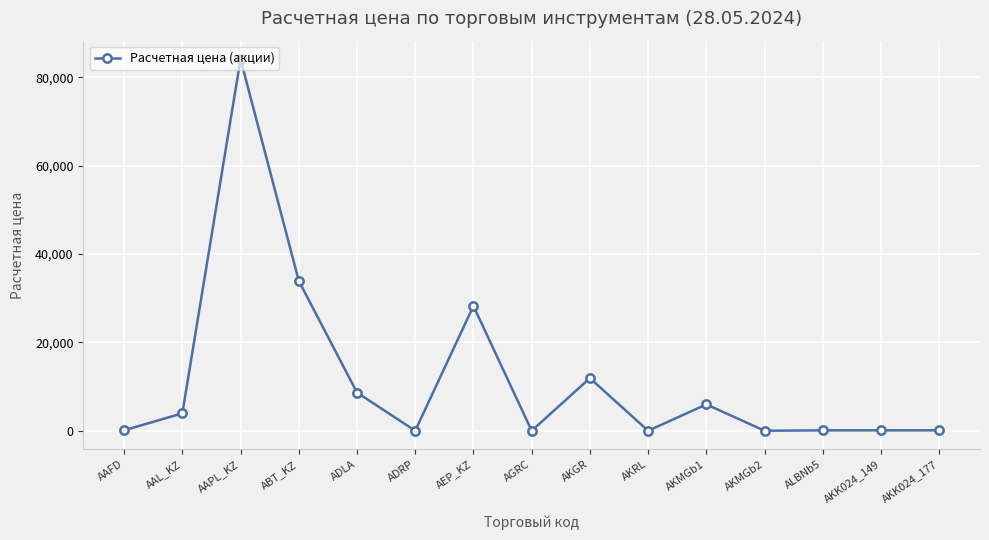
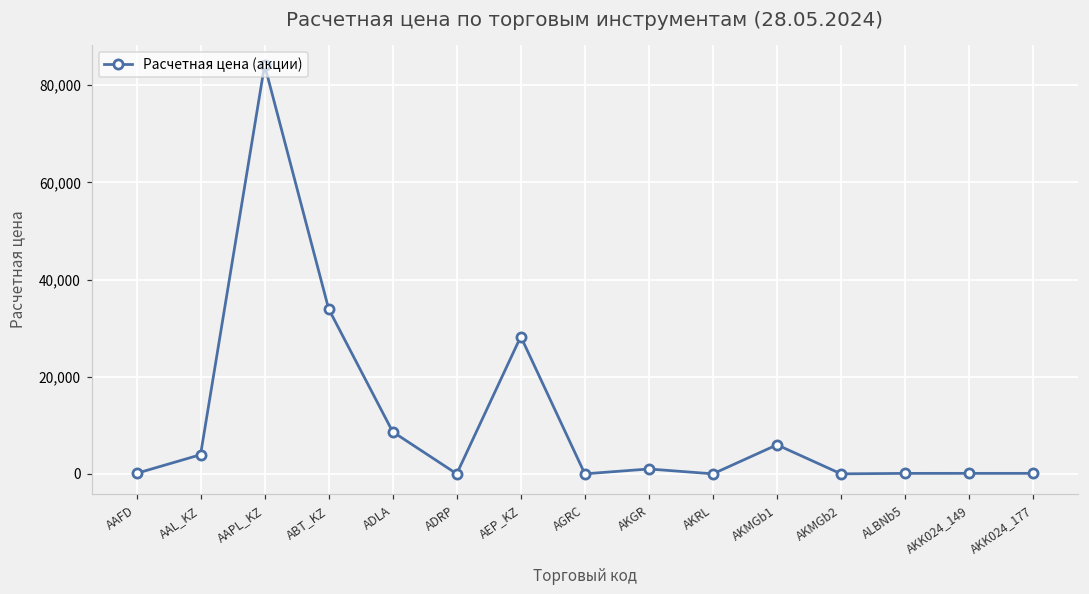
  {
    "AAFD": "0",
    "AAL_KZ": "4,000",
    "ABT_KZ": "34,000",
    "ADLA": "9,000",
    "ADRP": "0",
    "AEP_KZ": "28,000",
    "AGRC": "0",
-   "AKGR": "12,000",
+   "AKGR": "1,000",
    "AKRL": "0",
    "AKMGb1": "6,000",
    "AKMGb2": "0",
    "ALBNb5": "0",
    "AKK024_149": "0",
    "AKK024_177": "0"
  }
